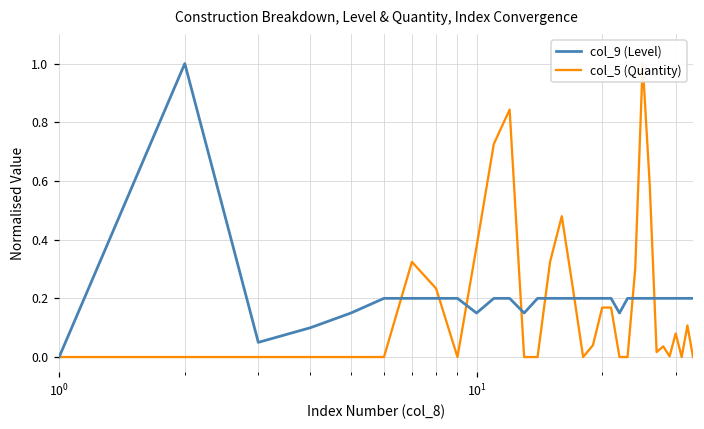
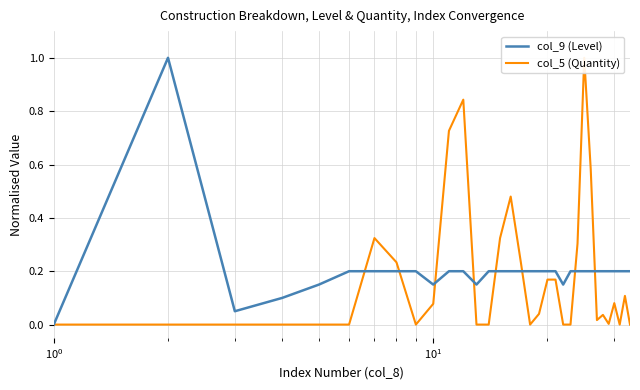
  {
    "col_9 (Level)": {
      "10^1": 0.15
    },
    "col_5 (Quantity)": {
-     "10^1": 0.38
+     "10^1": 0.08
    }
  }
